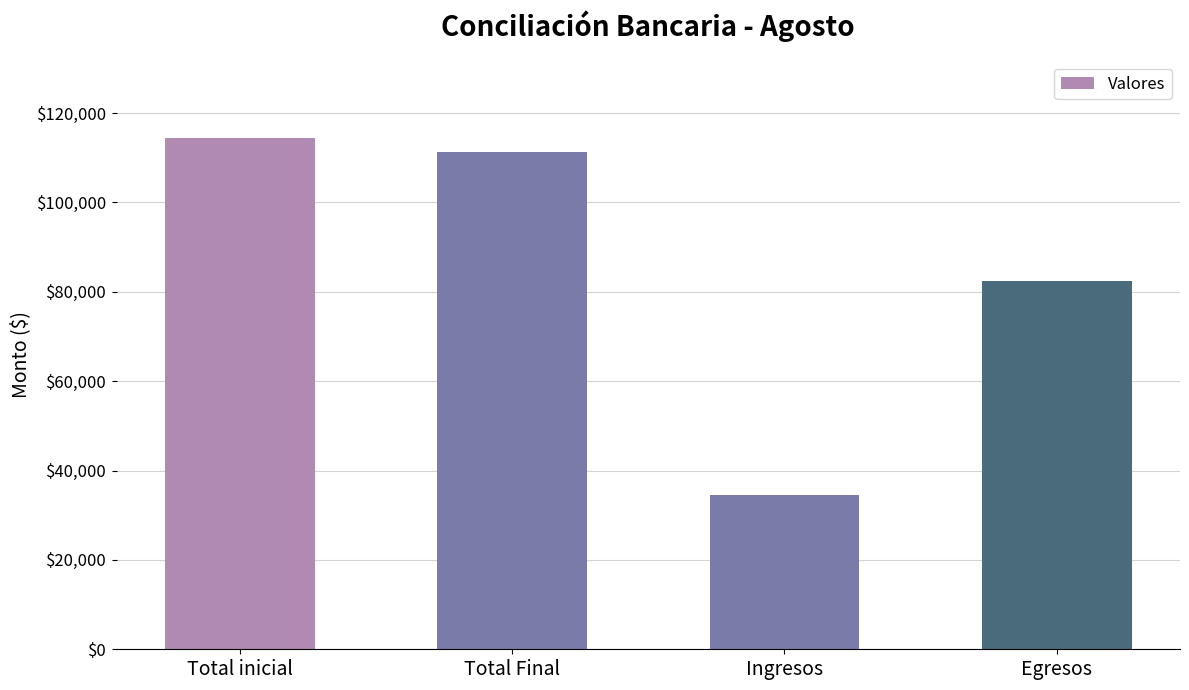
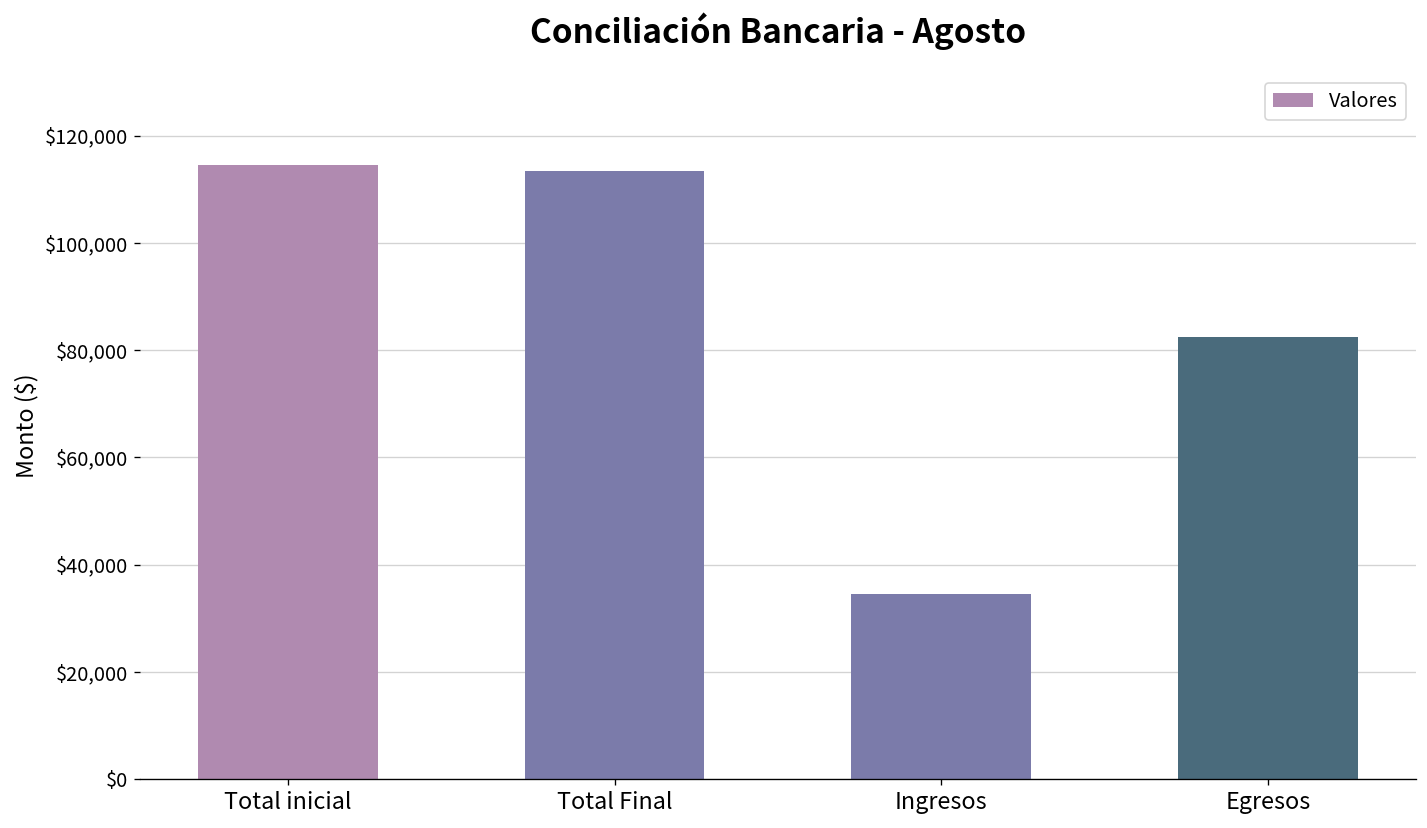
  {
    "Total inicial": "$115,000",
-   "Total Final": "$111,000",
+   "Total Final": "$113,000",
    "Ingresos": "$34,000",
    "Egresos": "$82,000"
  }
